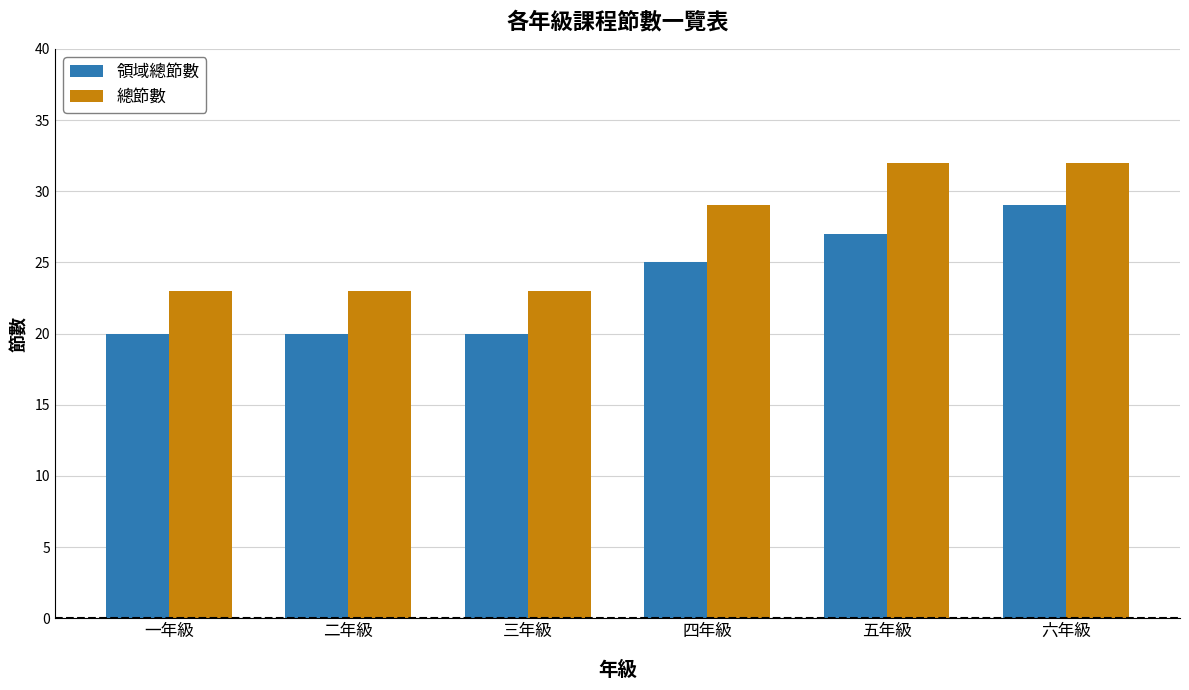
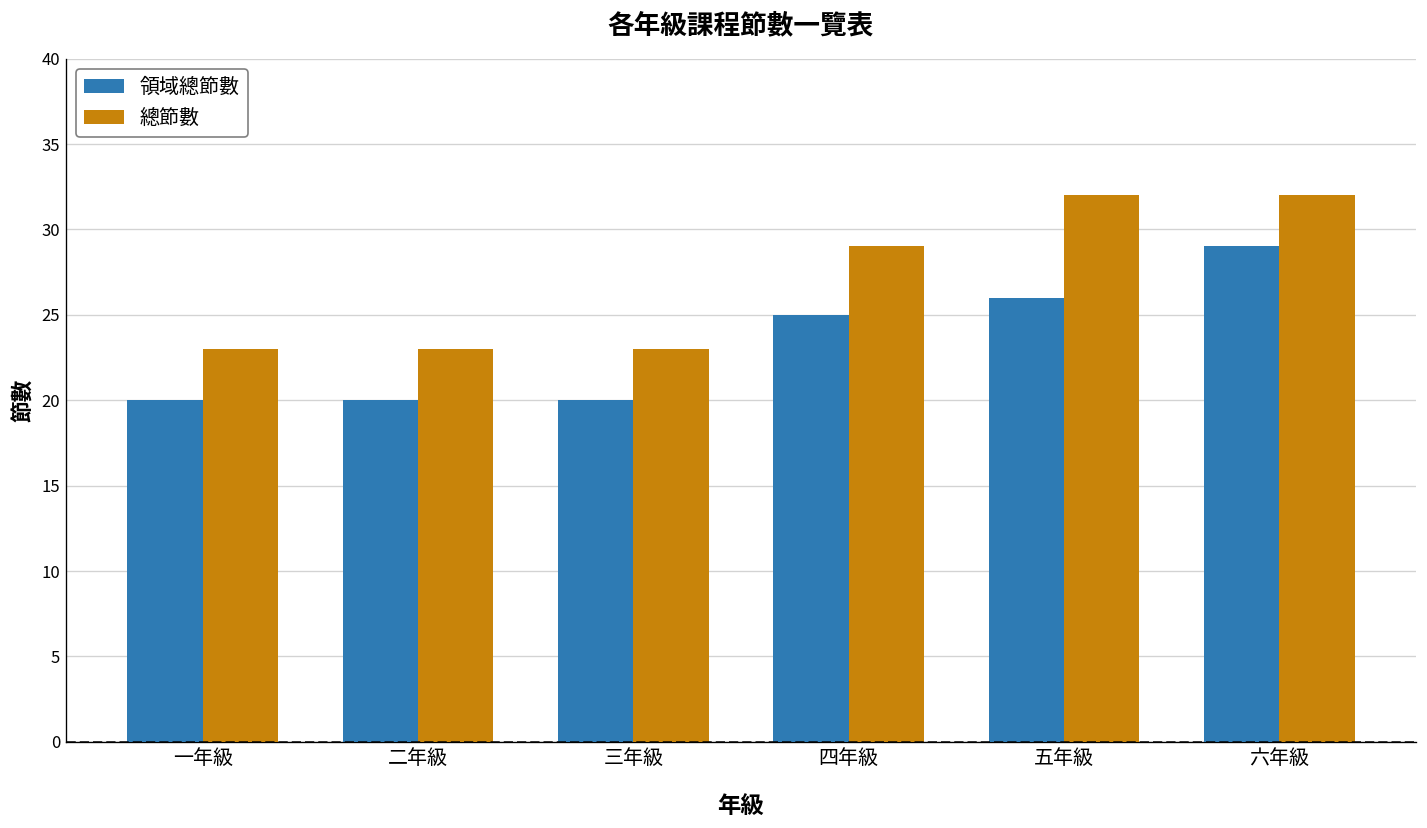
  {
    "領域總節數": {
      "一年級": 20,
      "二年級": 20,
      "三年級": 20,
      "四年級": 25,
-     "五年級": 27,
+     "五年級": 26,
      "六年級": 29
    },
    "總節數": {
      "一年級": 23,
      "二年級": 23,
      "三年級": 23,
      "四年級": 29,
      "五年級": 32,
      "六年級": 32
    }
  }
